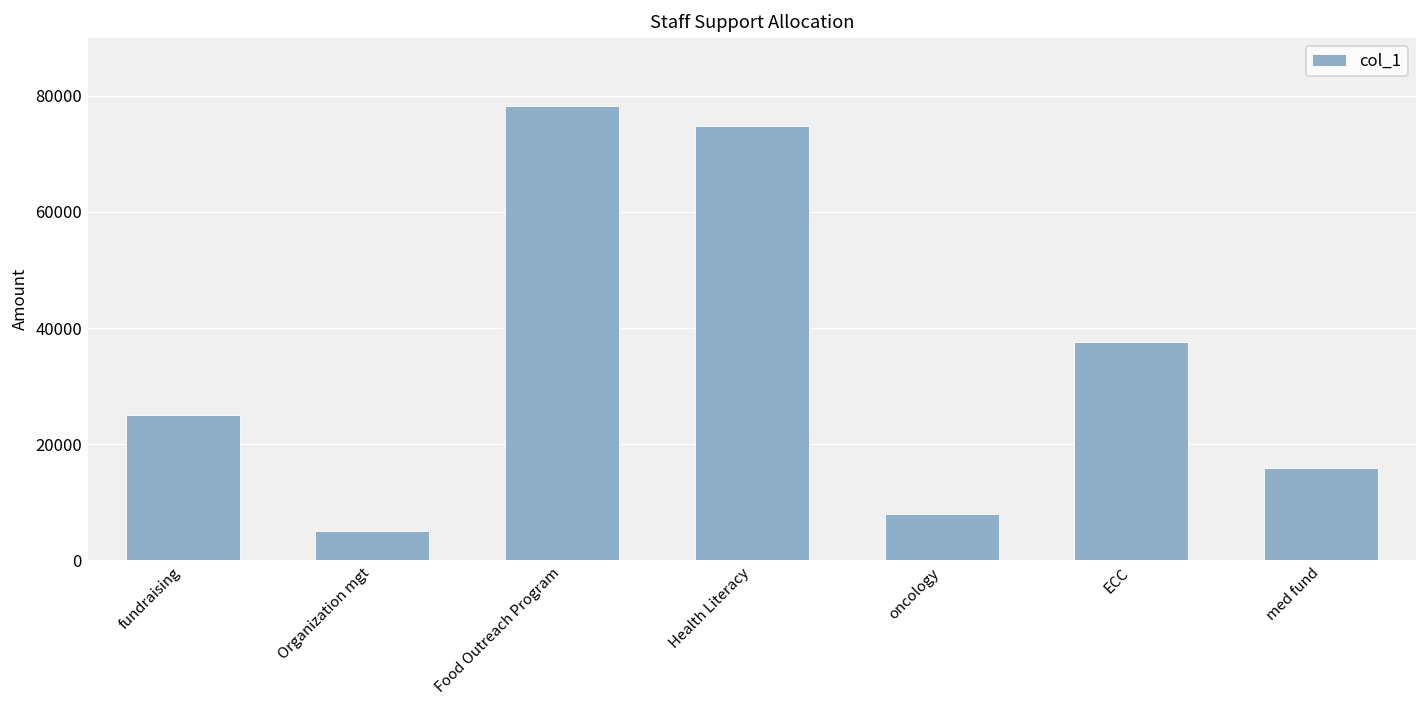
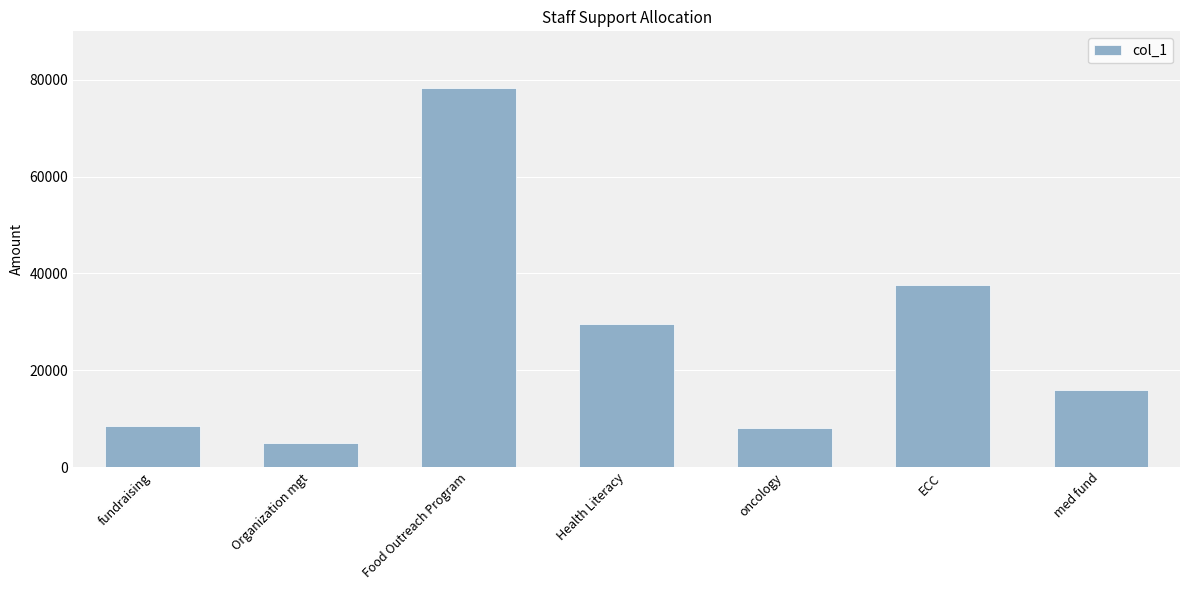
  {
-   "fundraising": 25000,
+   "fundraising": 8000,
    "Organization mgt": 5000,
    "Food Outreach Program": 78000,
-   "Health Literacy": 75000,
+   "Health Literacy": 29000,
    "oncology": 8000,
    "ECC": 38000,
    "med fund": 16000
  }
